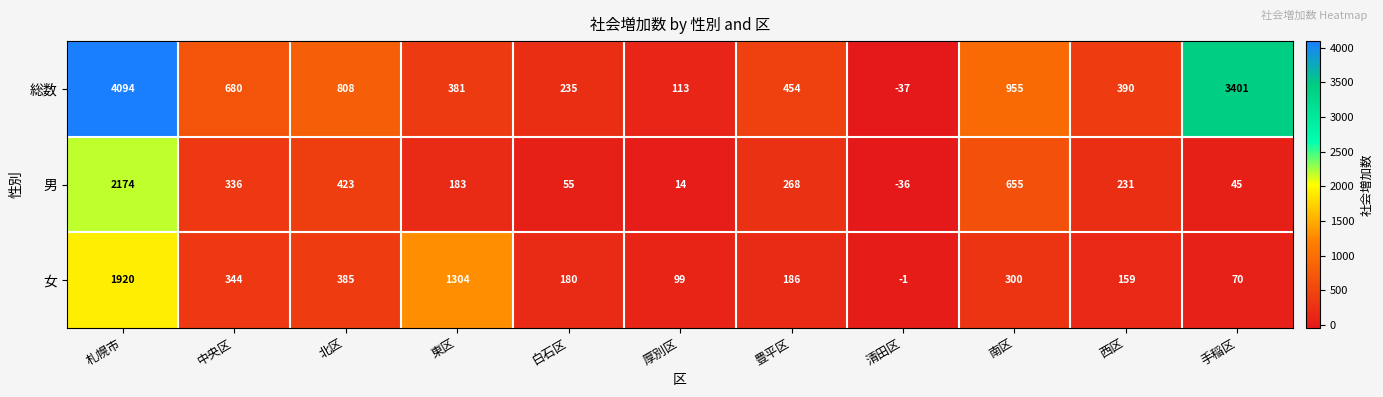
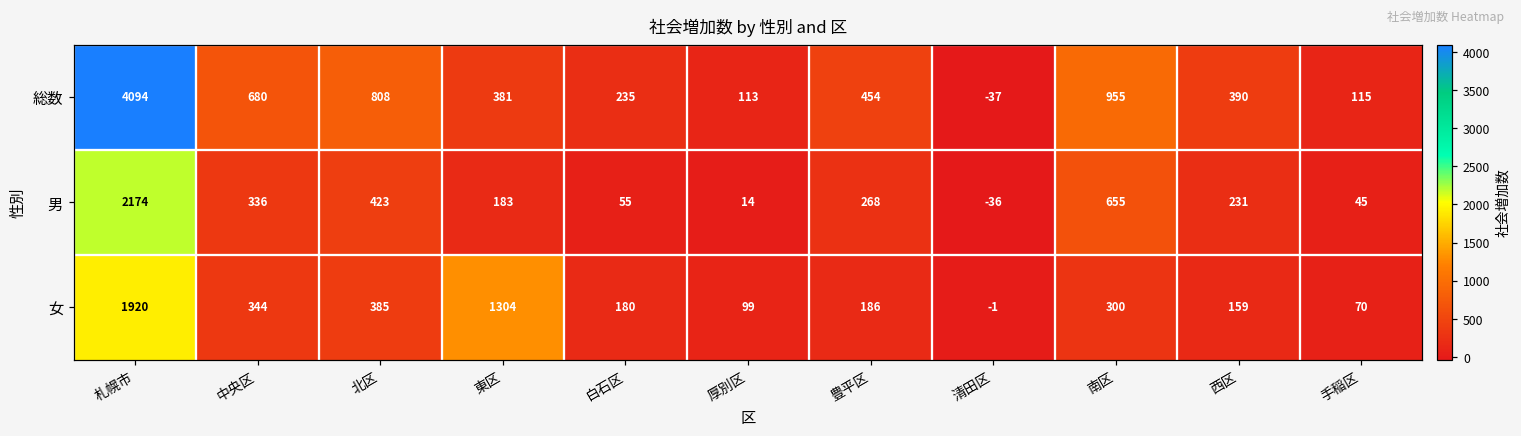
  {
    "総数": {
      "札幌市": 4094,
      "中央区": 680,
      "北区": 808,
      "東区": 381,
      "白石区": 235,
      "厚別区": 113,
      "豊平区": 454,
      "清田区": -37,
      "南区": 955,
      "西区": 390,
-     "手稲区": 3401
+     "手稲区": 115
    },
    "男": {
      "札幌市": 2174,
      "中央区": 336,
      "北区": 423,
      "東区": 183,
      "白石区": 55,
      "厚別区": 14,
      "豊平区": 268,
      "清田区": -36,
      "南区": 655,
      "西区": 231,
      "手稲区": 45
    },
    "女": {
      "札幌市": 1920,
      "中央区": 344,
      "北区": 385,
      "東区": 1304,
      "白石区": 180,
      "厚別区": 99,
      "豊平区": 186,
      "清田区": -1,
      "南区": 300,
      "西区": 159,
      "手稲区": 70
    }
  }
